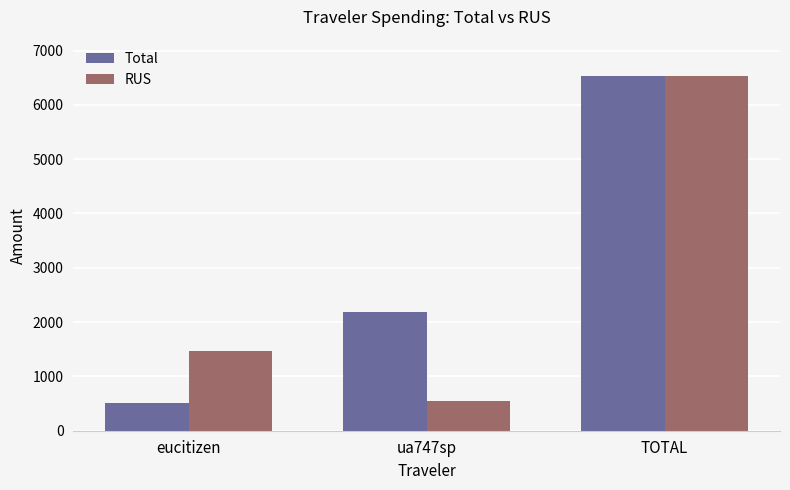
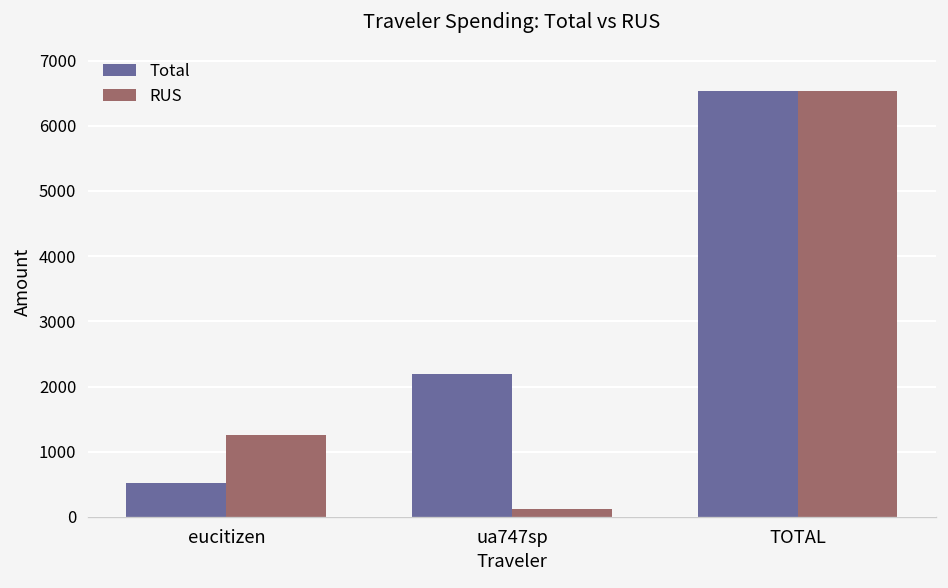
  {
    "Total": {
      "eucitizen": 500,
      "ua747sp": 2200,
      "TOTAL": 6500
    },
    "RUS": {
-     "eucitizen": 1500,
-     "ua747sp": 500,
+     "eucitizen": 1200,
+     "ua747sp": 100,
      "TOTAL": 6500
    }
  }
